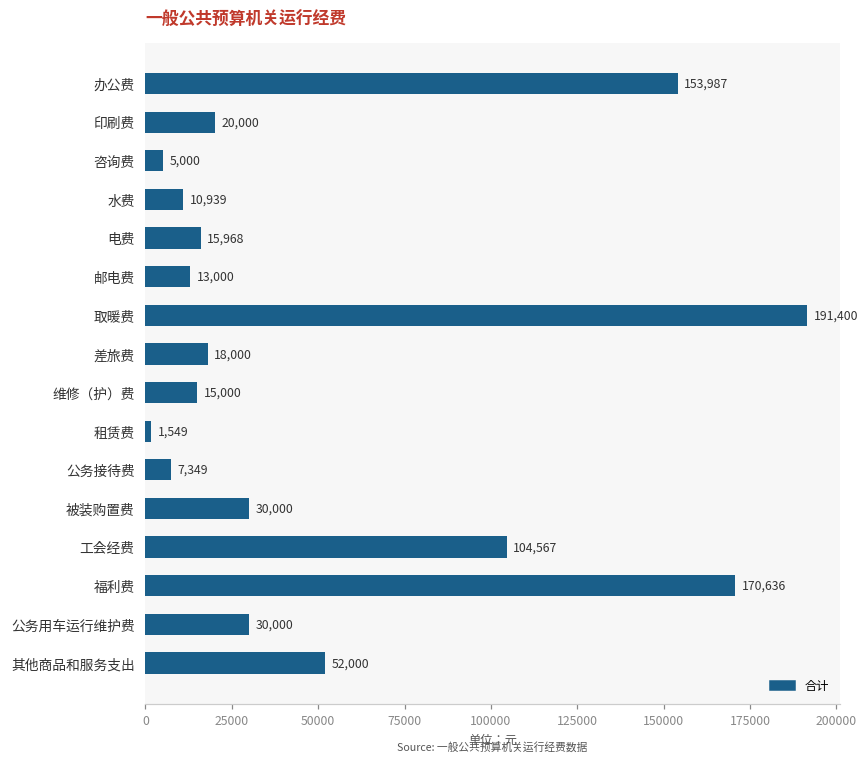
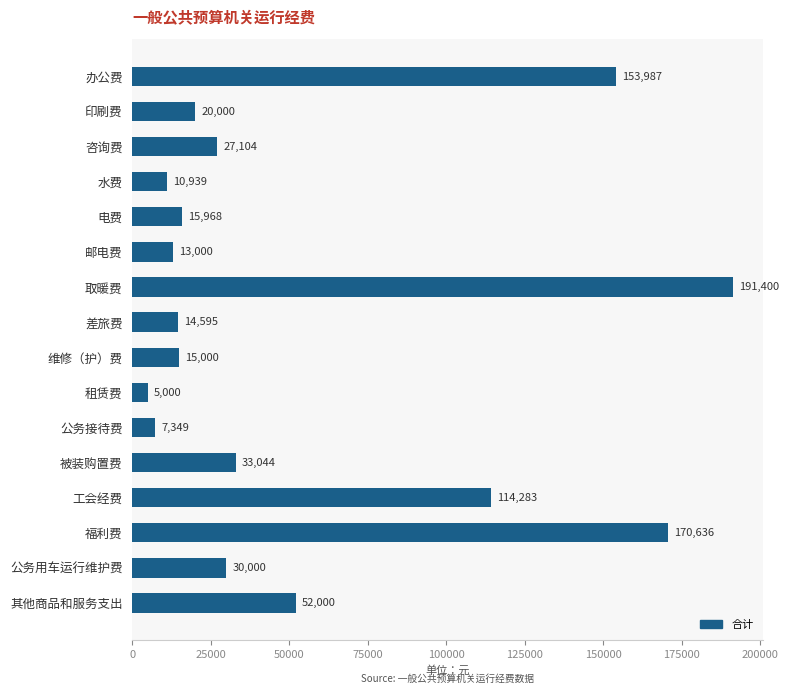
  {
    "办公费": "153,987",
    "印刷费": "20,000",
-   "咨询费": "5,000",
+   "咨询费": "27,104",
    "水费": "10,939",
    "电费": "15,968",
    "邮电费": "13,000",
    "取暖费": "191,400",
-   "差旅费": "18,000",
+   "差旅费": "14,595",
    "维修（护）费": "15,000",
-   "租赁费": "1,549",
+   "租赁费": "5,000",
    "公务接待费": "7,349",
-   "被装购置费": "30,000",
-   "工会经费": "104,567",
+   "被装购置费": "33,044",
+   "工会经费": "114,283",
    "福利费": "170,636",
    "公务用车运行维护费": "30,000",
    "其他商品和服务支出": "52,000"
  }
